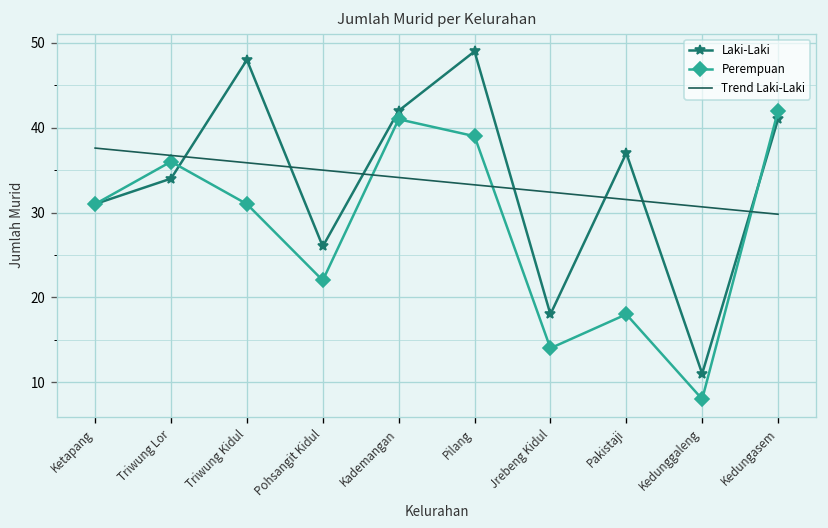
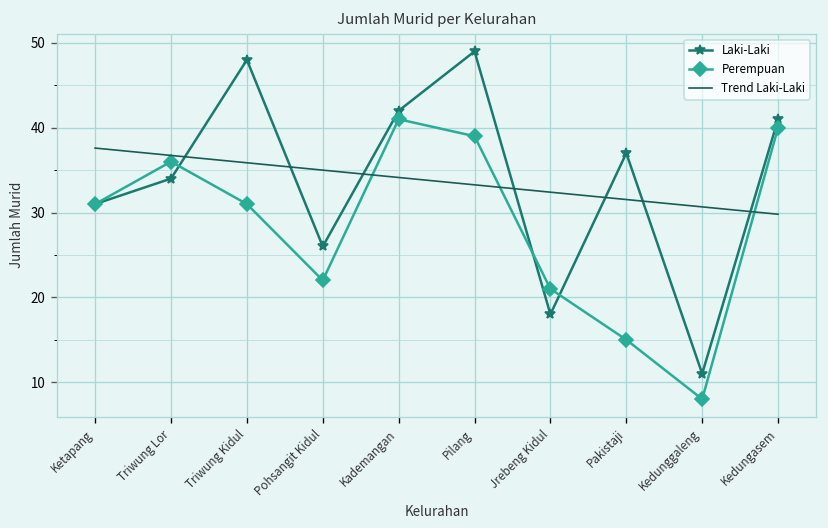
  {
    "Perempuan": {
      "Triwung Lor": 36,
      "Triwung Kidul": 31,
      "Pohsangit Kidul": 22,
      "Kademangan": 41,
      "Pilang": 39,
-     "Jrebeng Kidul": 14,
-     "Pakistaji": 18,
+     "Jrebeng Kidul": 21,
+     "Pakistaji": 15,
      "Kedunggaleng": 8,
-     "Kedungasem": 42
+     "Kedungasem": 40
    }
  }
